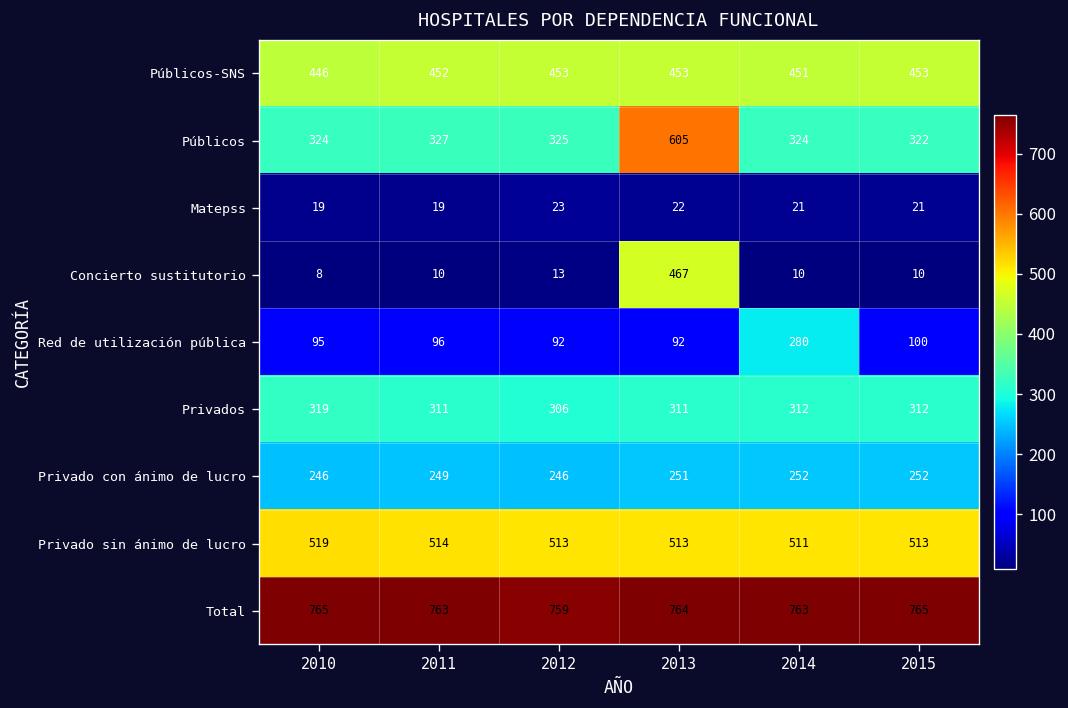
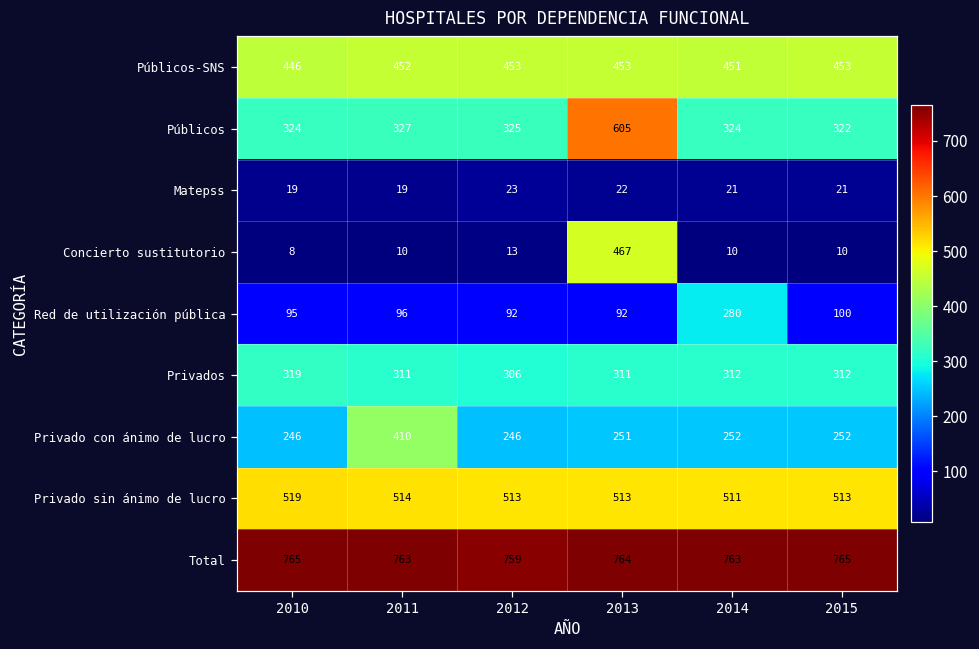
  {
    "Públicos-SNS": {
      "2010": 446,
      "2011": 452,
      "2012": 453,
      "2013": 453,
      "2014": 451,
      "2015": 453
    },
    "Públicos": {
      "2010": 324,
      "2011": 327,
      "2012": 325,
      "2013": 605,
      "2014": 324,
      "2015": 322
    },
    "Matepss": {
      "2010": 19,
      "2011": 19,
      "2012": 23,
      "2013": 22,
      "2014": 21,
      "2015": 21
    },
    "Concierto sustitutorio": {
      "2010": 8,
      "2011": 10,
      "2012": 13,
      "2013": 467,
      "2014": 10,
      "2015": 10
    },
    "Red de utilización pública": {
      "2010": 95,
      "2011": 96,
      "2012": 92,
      "2013": 92,
      "2014": 280,
      "2015": 100
    },
    "Privados": {
      "2010": 319,
      "2011": 311,
      "2012": 306,
      "2013": 311,
      "2014": 312,
      "2015": 312
    },
    "Privado con ánimo de lucro": {
      "2010": 246,
-     "2011": 249,
+     "2011": 410,
      "2012": 246,
      "2013": 251,
      "2014": 252,
      "2015": 252
    },
    "Privado sin ánimo de lucro": {
      "2010": 519,
      "2011": 514,
      "2012": 513,
      "2013": 513,
      "2014": 511,
      "2015": 513
    },
    "Total": {
      "2010": 765,
      "2011": 763,
      "2012": 759,
      "2013": 764,
      "2014": 763,
      "2015": 765
    }
  }
